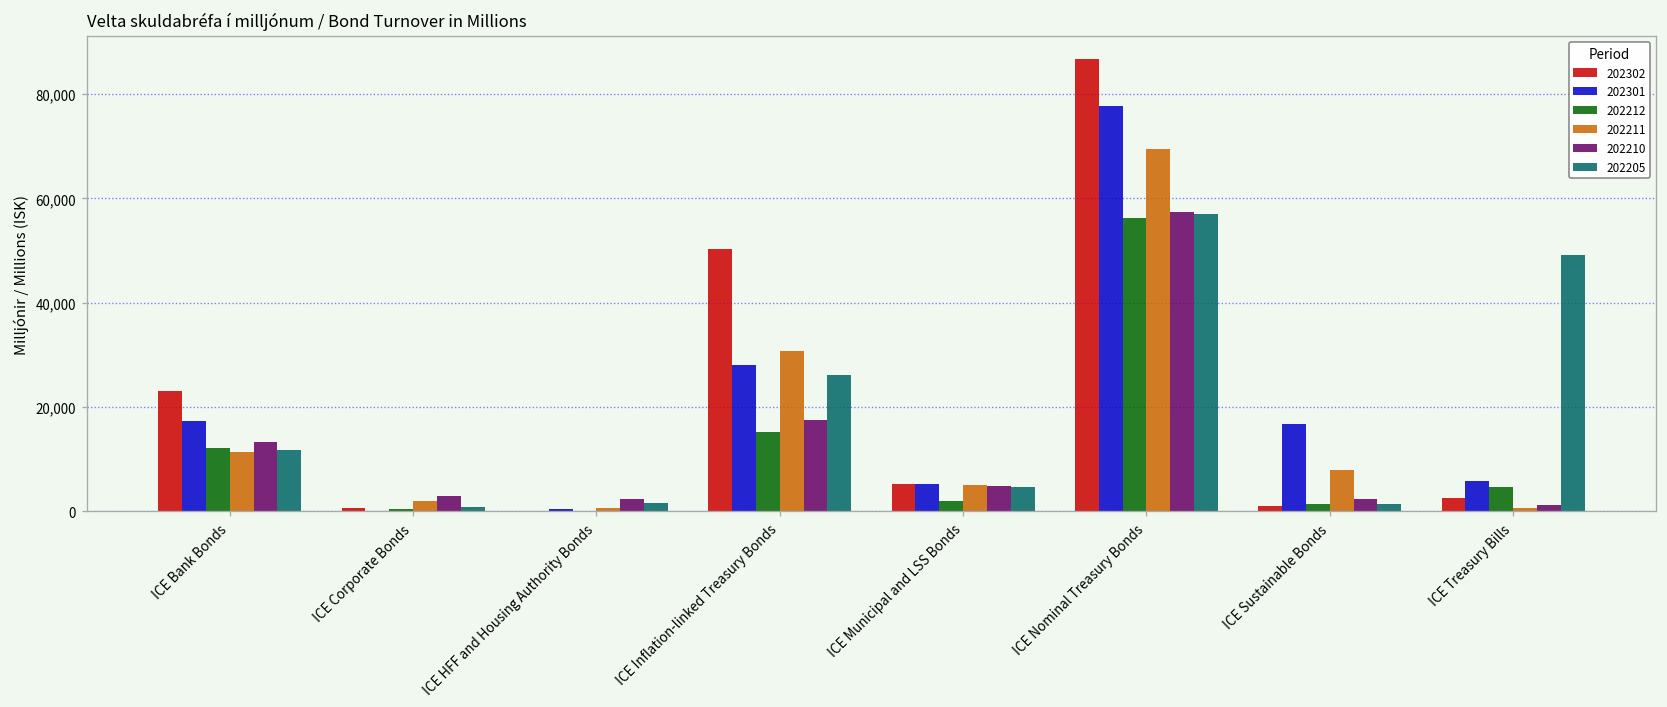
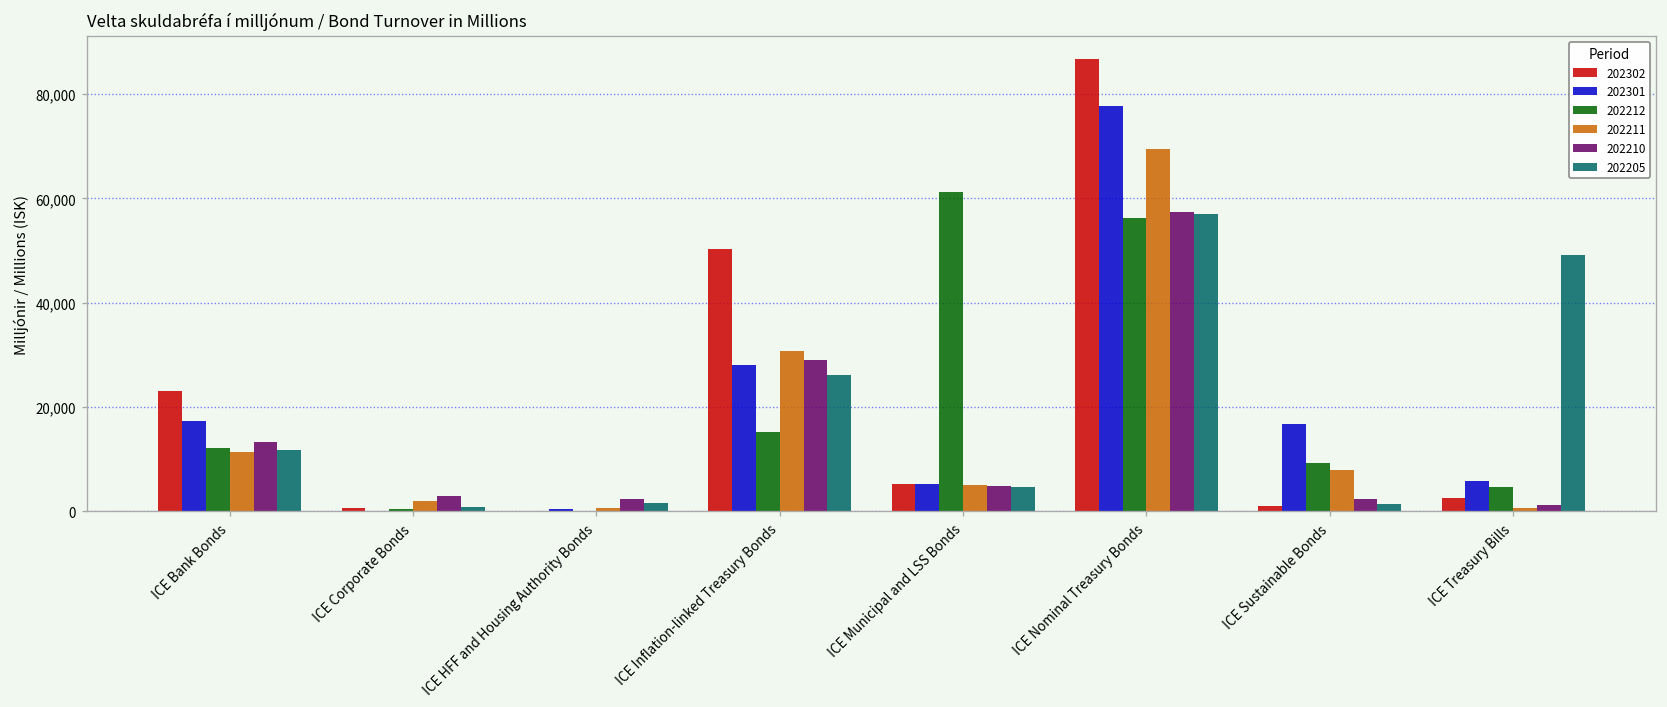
  {
    "202302": {
      "ICE Bank Bonds": "23,000",
      "ICE Corporate Bonds": "1,000",
      "ICE Inflation-linked Treasury Bonds": "50,000",
      "ICE Municipal and LSS Bonds": "5,000",
      "ICE Nominal Treasury Bonds": "87,000",
      "ICE Sustainable Bonds": "1,000",
      "ICE Treasury Bills": "3,000"
    },
    "202301": {
      "ICE Bank Bonds": "17,000",
      "ICE Inflation-linked Treasury Bonds": "28,000",
      "ICE Municipal and LSS Bonds": "5,000",
      "ICE Nominal Treasury Bonds": "78,000",
      "ICE Sustainable Bonds": "17,000",
      "ICE Treasury Bills": "6,000"
    },
    "202212": {
      "ICE Bank Bonds": "12,000",
      "ICE Inflation-linked Treasury Bonds": "15,000",
-     "ICE Municipal and LSS Bonds": "2,000",
+     "ICE Municipal and LSS Bonds": "61,000",
      "ICE Nominal Treasury Bonds": "56,000",
-     "ICE Sustainable Bonds": "1,000",
+     "ICE Sustainable Bonds": "9,000",
      "ICE Treasury Bills": "5,000"
    },
    "202211": {
      "ICE Bank Bonds": "11,000",
      "ICE Corporate Bonds": "2,000",
      "ICE HFF and Housing Authority Bonds": "1,000",
      "ICE Inflation-linked Treasury Bonds": "31,000",
      "ICE Municipal and LSS Bonds": "5,000",
      "ICE Nominal Treasury Bonds": "70,000",
      "ICE Sustainable Bonds": "8,000",
      "ICE Treasury Bills": "1,000"
    },
    "202210": {
      "ICE Bank Bonds": "13,000",
      "ICE Corporate Bonds": "3,000",
      "ICE HFF and Housing Authority Bonds": "2,000",
-     "ICE Inflation-linked Treasury Bonds": "18,000",
+     "ICE Inflation-linked Treasury Bonds": "29,000",
      "ICE Municipal and LSS Bonds": "5,000",
      "ICE Nominal Treasury Bonds": "57,000",
      "ICE Sustainable Bonds": "2,000",
      "ICE Treasury Bills": "1,000"
    },
    "202205": {
      "ICE Bank Bonds": "12,000",
      "ICE Corporate Bonds": "1,000",
      "ICE HFF and Housing Authority Bonds": "2,000",
      "ICE Inflation-linked Treasury Bonds": "26,000",
      "ICE Municipal and LSS Bonds": "5,000",
      "ICE Nominal Treasury Bonds": "57,000",
      "ICE Sustainable Bonds": "1,000",
      "ICE Treasury Bills": "49,000"
    }
  }
